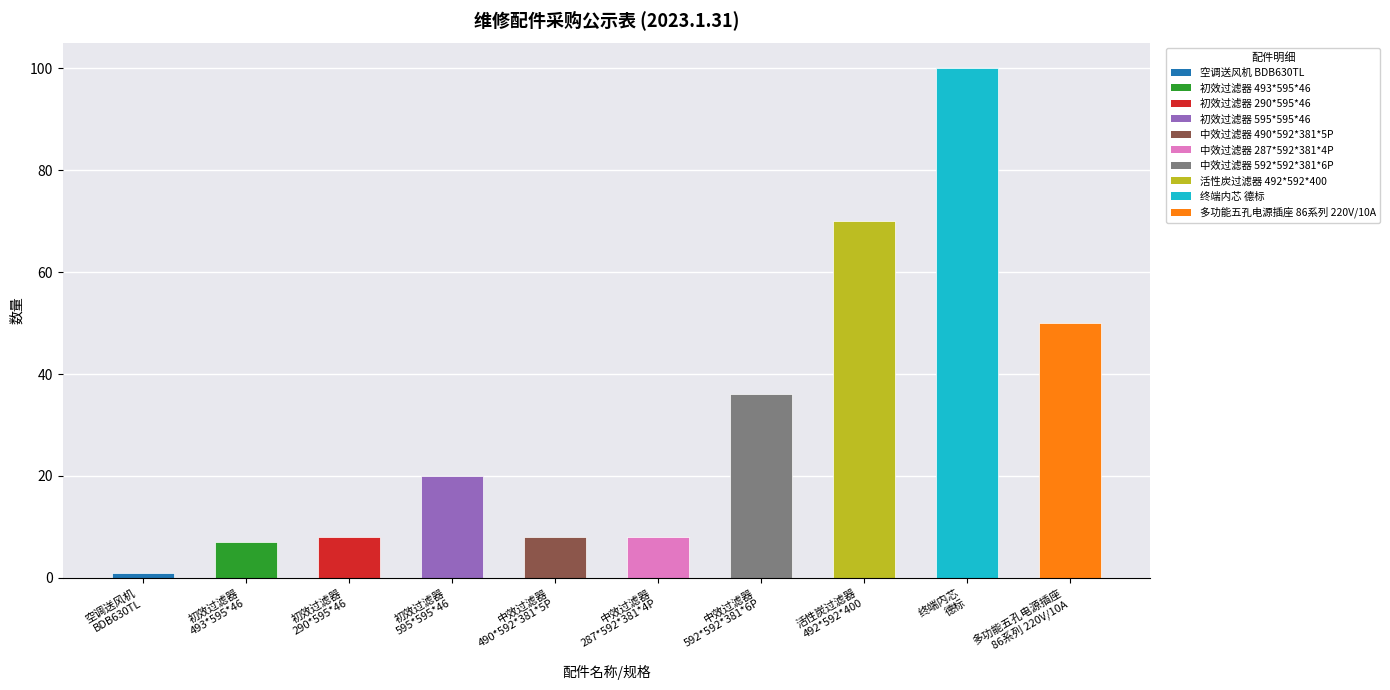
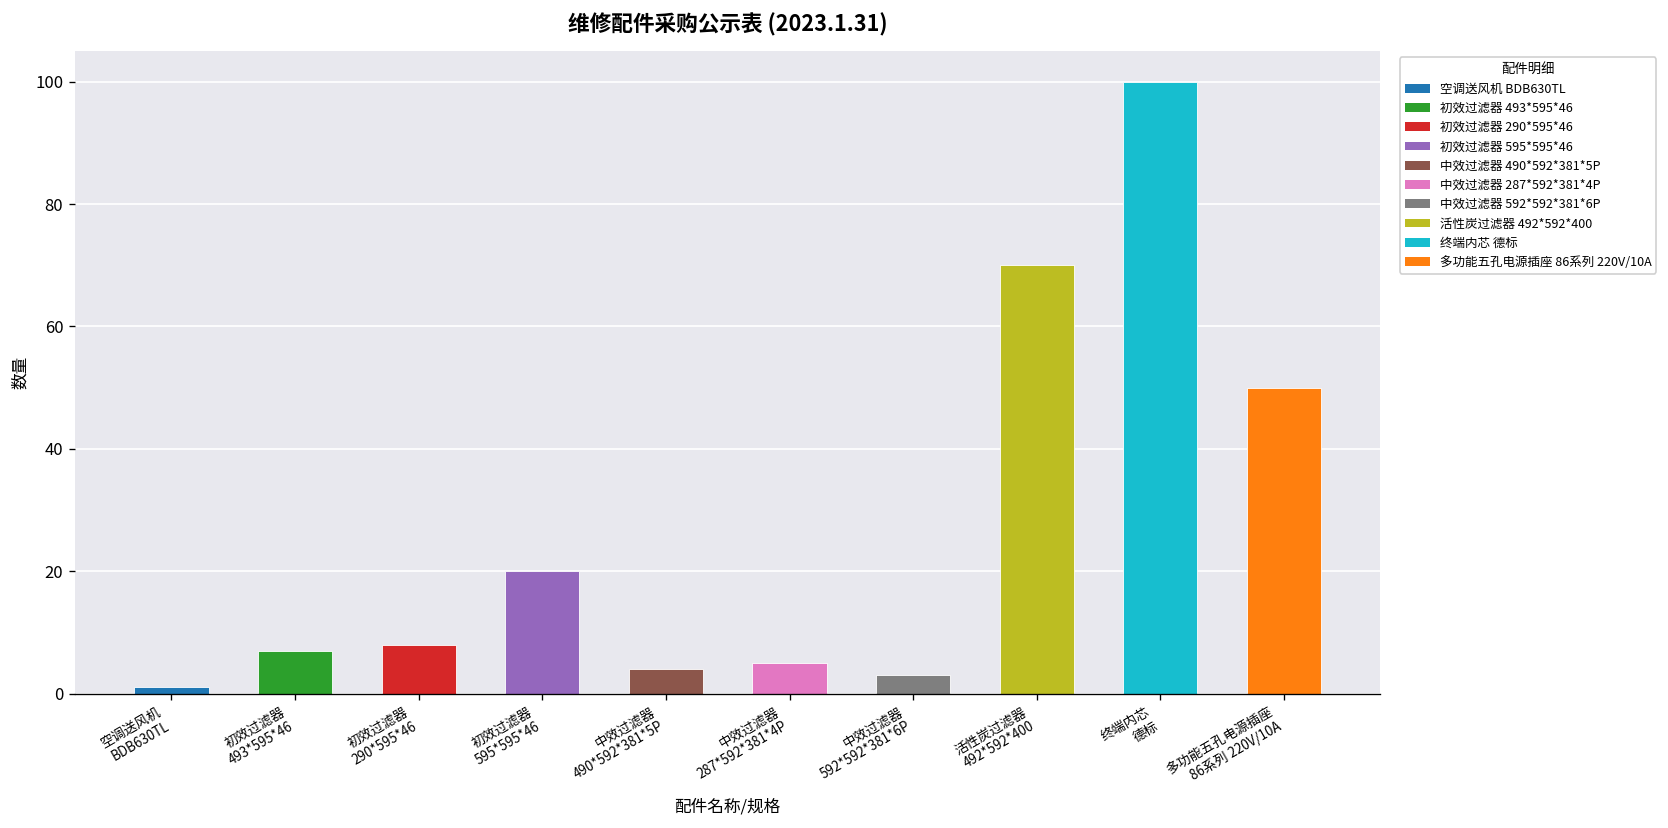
  {
    "空调送风机 BDB630TL": 1,
    "初效过滤器 493*595*46": 7,
    "初效过滤器 290*595*46": 8,
    "初效过滤器 595*595*46": 20,
-   "中效过滤器 490*592*381*5P": 8,
-   "中效过滤器 287*592*381*4P": 8,
-   "中效过滤器 592*592*381*6P": 36,
+   "中效过滤器 490*592*381*5P": 4,
+   "中效过滤器 287*592*381*4P": 5,
+   "中效过滤器 592*592*381*6P": 3,
    "活性炭过滤器 492*592*400": 70,
    "终端内芯 德标": 100,
    "多功能五孔电源插座 86系列 220V/10A": 50
  }
